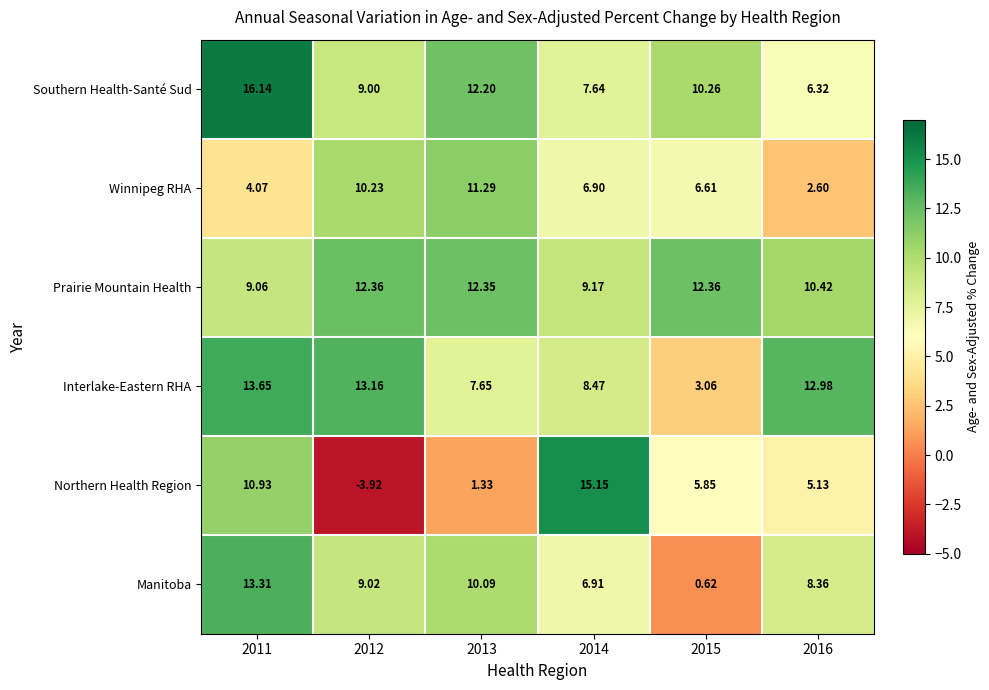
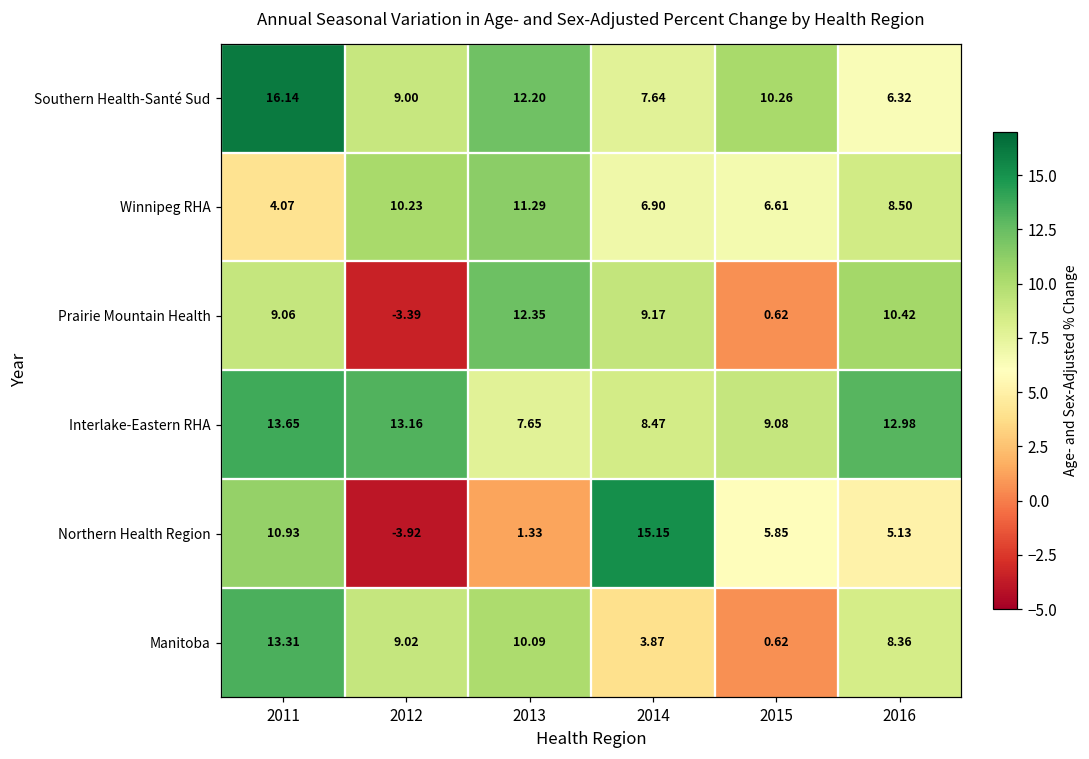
  {
    "Southern Health-Santé Sud": {
      "2011": 16.14,
      "2012": 9.00,
      "2013": 12.20,
      "2014": 7.64,
      "2015": 10.26,
      "2016": 6.32
    },
    "Winnipeg RHA": {
      "2011": 4.07,
      "2012": 10.23,
      "2013": 11.29,
      "2014": 6.90,
      "2015": 6.61,
-     "2016": 2.60
+     "2016": 8.50
    },
    "Prairie Mountain Health": {
      "2011": 9.06,
-     "2012": 12.36,
+     "2012": -3.39,
      "2013": 12.35,
      "2014": 9.17,
-     "2015": 12.36,
+     "2015": 0.62,
      "2016": 10.42
    },
    "Interlake-Eastern RHA": {
      "2011": 13.65,
      "2012": 13.16,
      "2013": 7.65,
      "2014": 8.47,
-     "2015": 3.06,
+     "2015": 9.08,
      "2016": 12.98
    },
    "Northern Health Region": {
      "2011": 10.93,
      "2012": -3.92,
      "2013": 1.33,
      "2014": 15.15,
      "2015": 5.85,
      "2016": 5.13
    },
    "Manitoba": {
      "2011": 13.31,
      "2012": 9.02,
      "2013": 10.09,
-     "2014": 6.91,
+     "2014": 3.87,
      "2015": 0.62,
      "2016": 8.36
    }
  }
